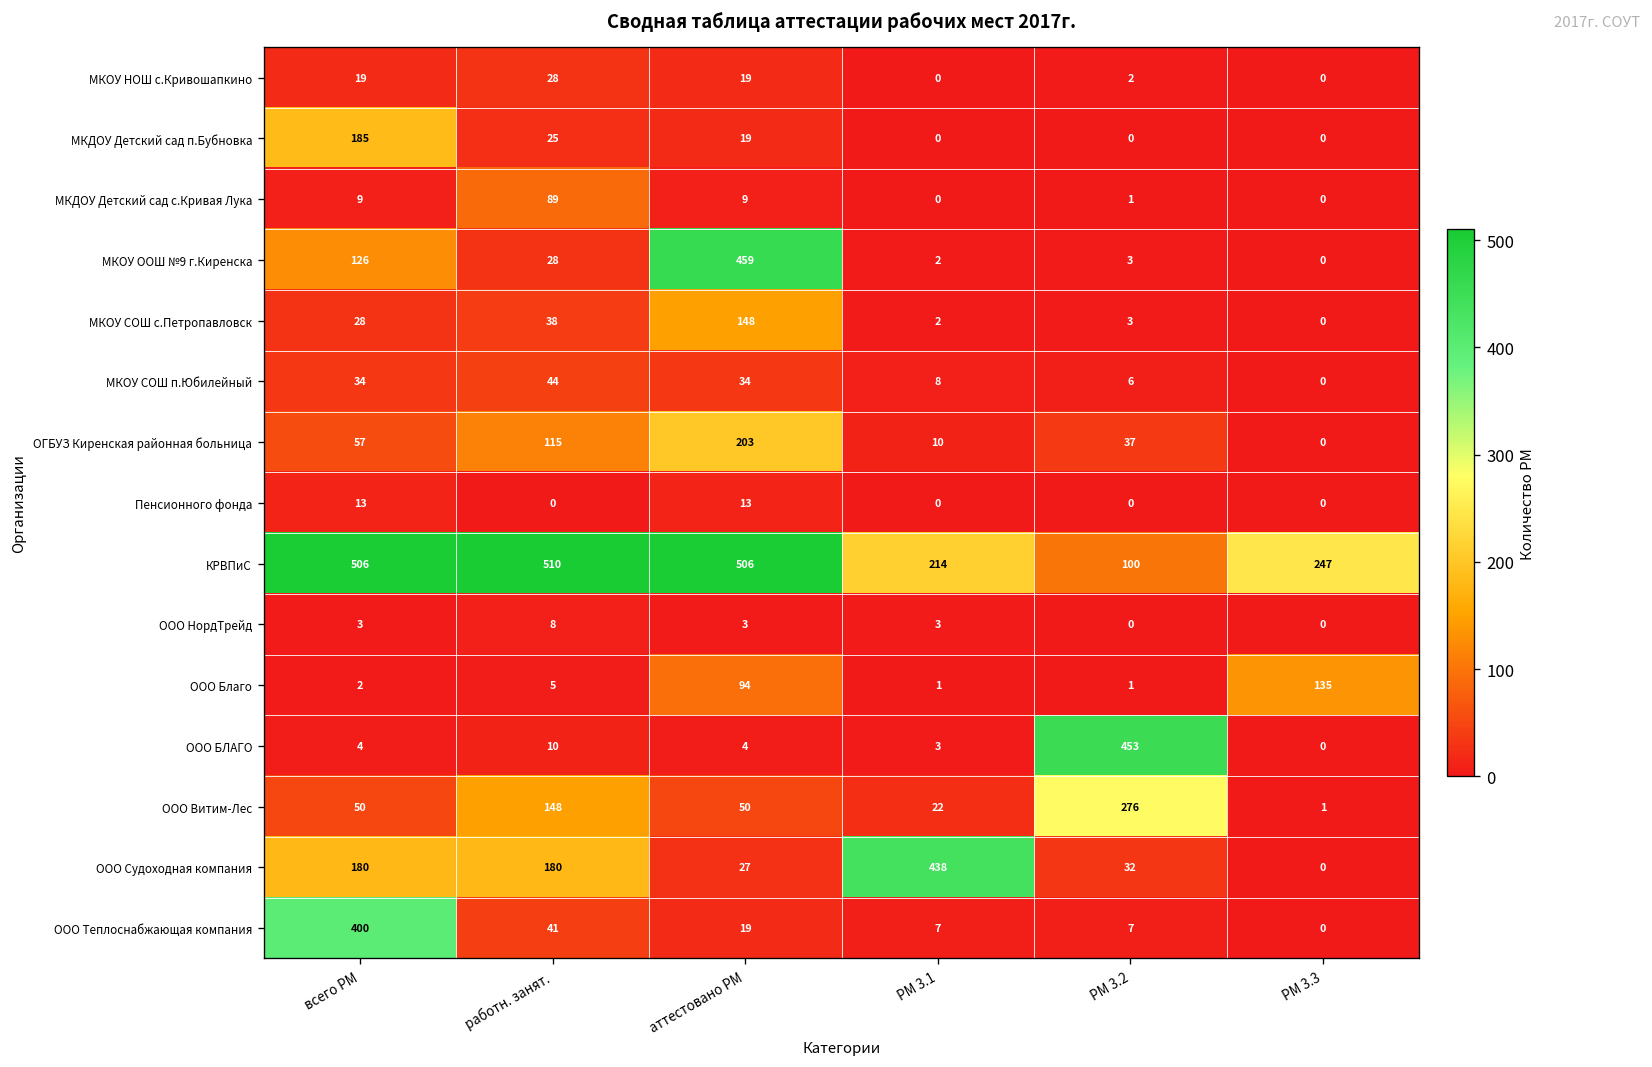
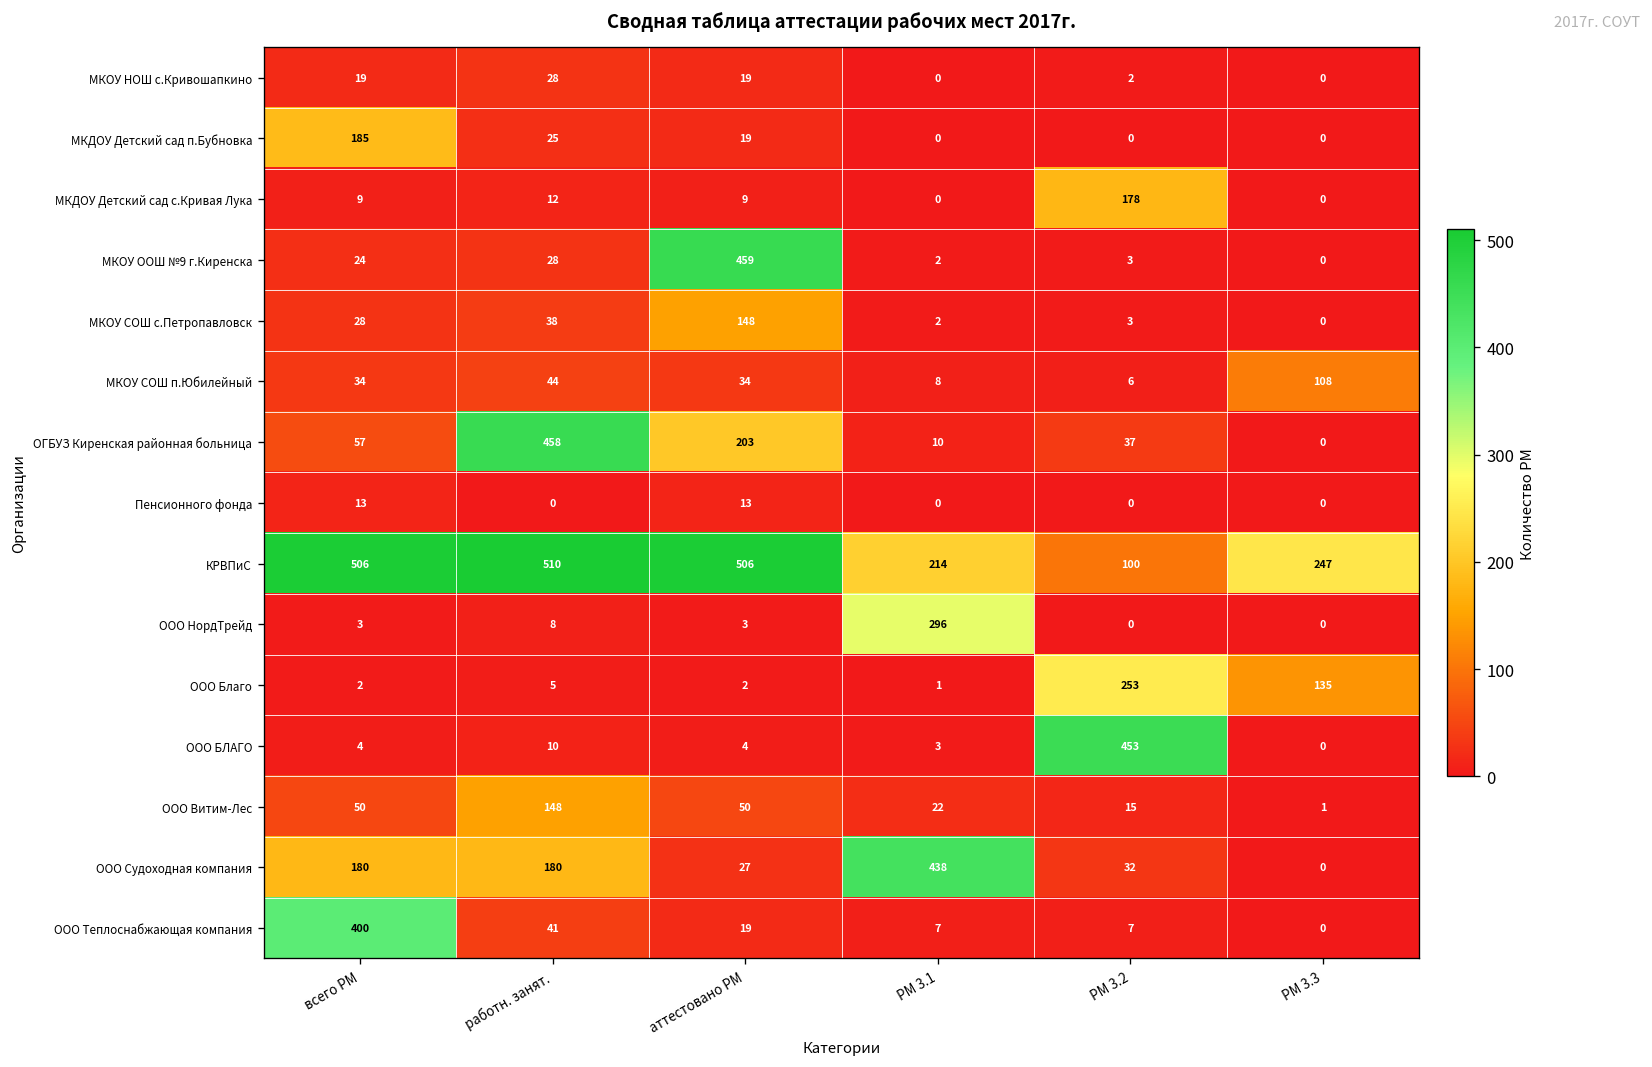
  {
    "МКОУ НОШ с.Кривошапкино": {
      "всего РМ": 19,
      "работн. занят.": 28,
      "аттестовано РМ": 19,
      "РМ 3.1": 0,
      "РМ 3.2": 2,
      "РМ 3.3": 0
    },
    "МКДОУ Детский сад п.Бубновка": {
      "всего РМ": 185,
      "работн. занят.": 25,
      "аттестовано РМ": 19,
      "РМ 3.1": 0,
      "РМ 3.2": 0,
      "РМ 3.3": 0
    },
    "МКДОУ Детский сад с.Кривая Лука": {
      "всего РМ": 9,
-     "работн. занят.": 89,
+     "работн. занят.": 12,
      "аттестовано РМ": 9,
      "РМ 3.1": 0,
-     "РМ 3.2": 1,
+     "РМ 3.2": 178,
      "РМ 3.3": 0
    },
    "МКОУ ООШ №9 г.Киренска": {
-     "всего РМ": 126,
+     "всего РМ": 24,
      "работн. занят.": 28,
      "аттестовано РМ": 459,
      "РМ 3.1": 2,
      "РМ 3.2": 3,
      "РМ 3.3": 0
    },
    "МКОУ СОШ с.Петропавловск": {
      "всего РМ": 28,
      "работн. занят.": 38,
      "аттестовано РМ": 148,
      "РМ 3.1": 2,
      "РМ 3.2": 3,
      "РМ 3.3": 0
    },
    "МКОУ СОШ п.Юбилейный": {
      "всего РМ": 34,
      "работн. занят.": 44,
      "аттестовано РМ": 34,
      "РМ 3.1": 8,
      "РМ 3.2": 6,
-     "РМ 3.3": 0
+     "РМ 3.3": 108
    },
    "ОГБУЗ Киренская районная больница": {
      "всего РМ": 57,
-     "работн. занят.": 115,
+     "работн. занят.": 458,
      "аттестовано РМ": 203,
      "РМ 3.1": 10,
      "РМ 3.2": 37,
      "РМ 3.3": 0
    },
    "Пенсионного фонда": {
      "всего РМ": 13,
      "работн. занят.": 0,
      "аттестовано РМ": 13,
      "РМ 3.1": 0,
      "РМ 3.2": 0,
      "РМ 3.3": 0
    },
    "КРВПиС": {
      "всего РМ": 506,
      "работн. занят.": 510,
      "аттестовано РМ": 506,
      "РМ 3.1": 214,
      "РМ 3.2": 100,
      "РМ 3.3": 247
    },
    "ООО НордТрейд": {
      "всего РМ": 3,
      "работн. занят.": 8,
      "аттестовано РМ": 3,
-     "РМ 3.1": 3,
+     "РМ 3.1": 296,
      "РМ 3.2": 0,
      "РМ 3.3": 0
    },
    "ООО Благо": {
      "всего РМ": 2,
      "работн. занят.": 5,
-     "аттестовано РМ": 94,
+     "аттестовано РМ": 2,
      "РМ 3.1": 1,
-     "РМ 3.2": 1,
+     "РМ 3.2": 253,
      "РМ 3.3": 135
    },
    "ООО БЛАГО": {
      "всего РМ": 4,
      "работн. занят.": 10,
      "аттестовано РМ": 4,
      "РМ 3.1": 3,
      "РМ 3.2": 453,
      "РМ 3.3": 0
    },
    "ООО Витим-Лес": {
      "всего РМ": 50,
      "работн. занят.": 148,
      "аттестовано РМ": 50,
      "РМ 3.1": 22,
-     "РМ 3.2": 276,
+     "РМ 3.2": 15,
      "РМ 3.3": 1
    },
    "ООО Судоходная компания": {
      "всего РМ": 180,
      "работн. занят.": 180,
      "аттестовано РМ": 27,
      "РМ 3.1": 438,
      "РМ 3.2": 32,
      "РМ 3.3": 0
    },
    "ООО Теплоснабжающая компания": {
      "всего РМ": 400,
      "работн. занят.": 41,
      "аттестовано РМ": 19,
      "РМ 3.1": 7,
      "РМ 3.2": 7,
      "РМ 3.3": 0
    }
  }
